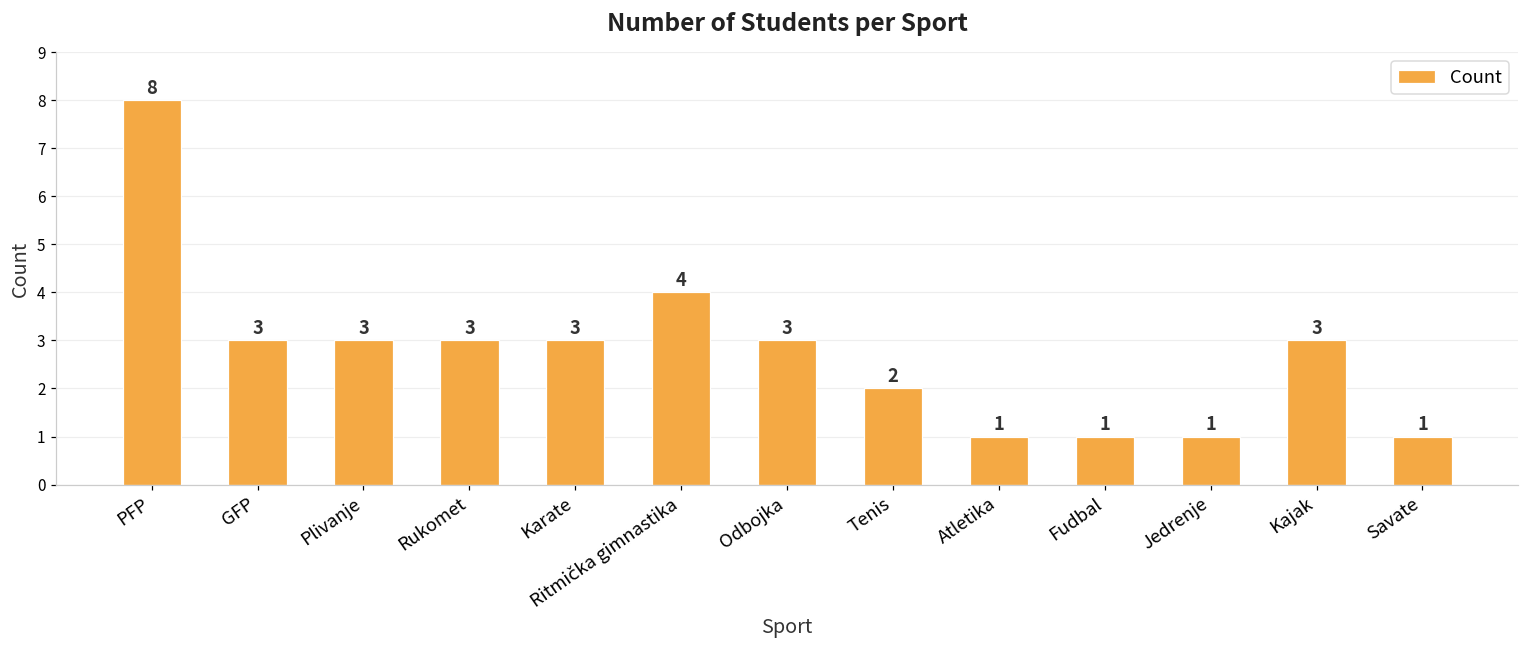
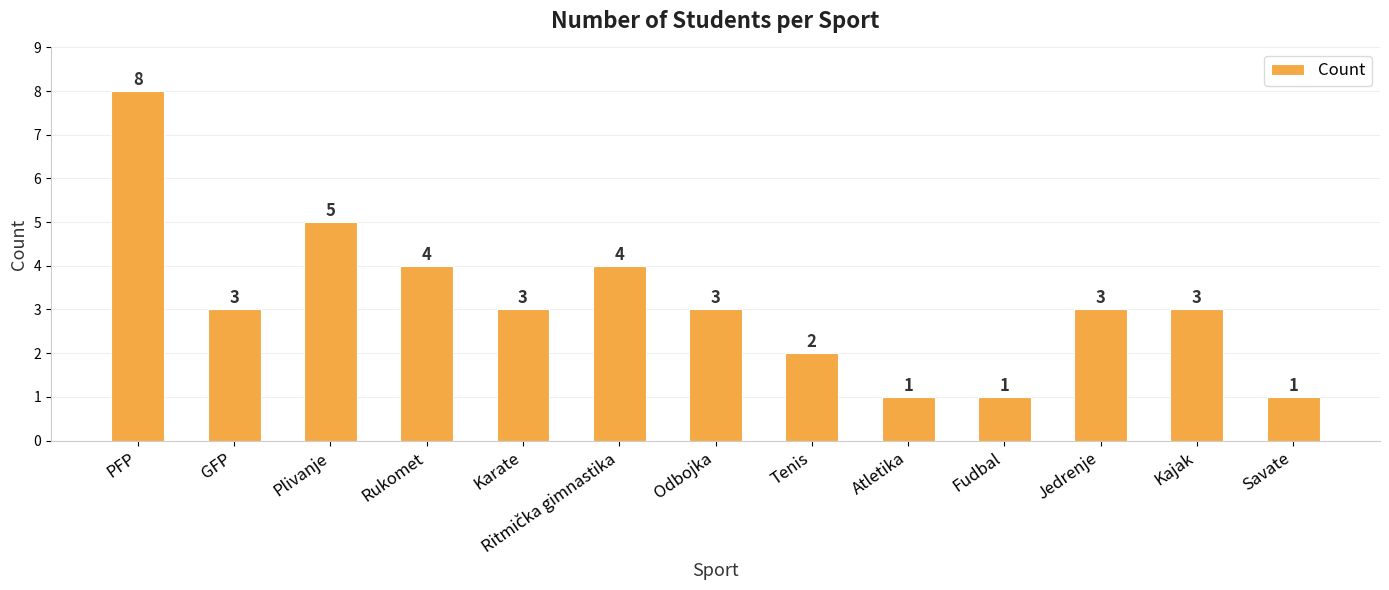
  {
    "PFP": 8,
    "GFP": 3,
-   "Plivanje": 3,
-   "Rukomet": 3,
+   "Plivanje": 5,
+   "Rukomet": 4,
    "Karate": 3,
    "Ritmička gimnastika": 4,
    "Odbojka": 3,
    "Tenis": 2,
    "Atletika": 1,
    "Fudbal": 1,
-   "Jedrenje": 1,
+   "Jedrenje": 3,
    "Kajak": 3,
    "Savate": 1
  }
